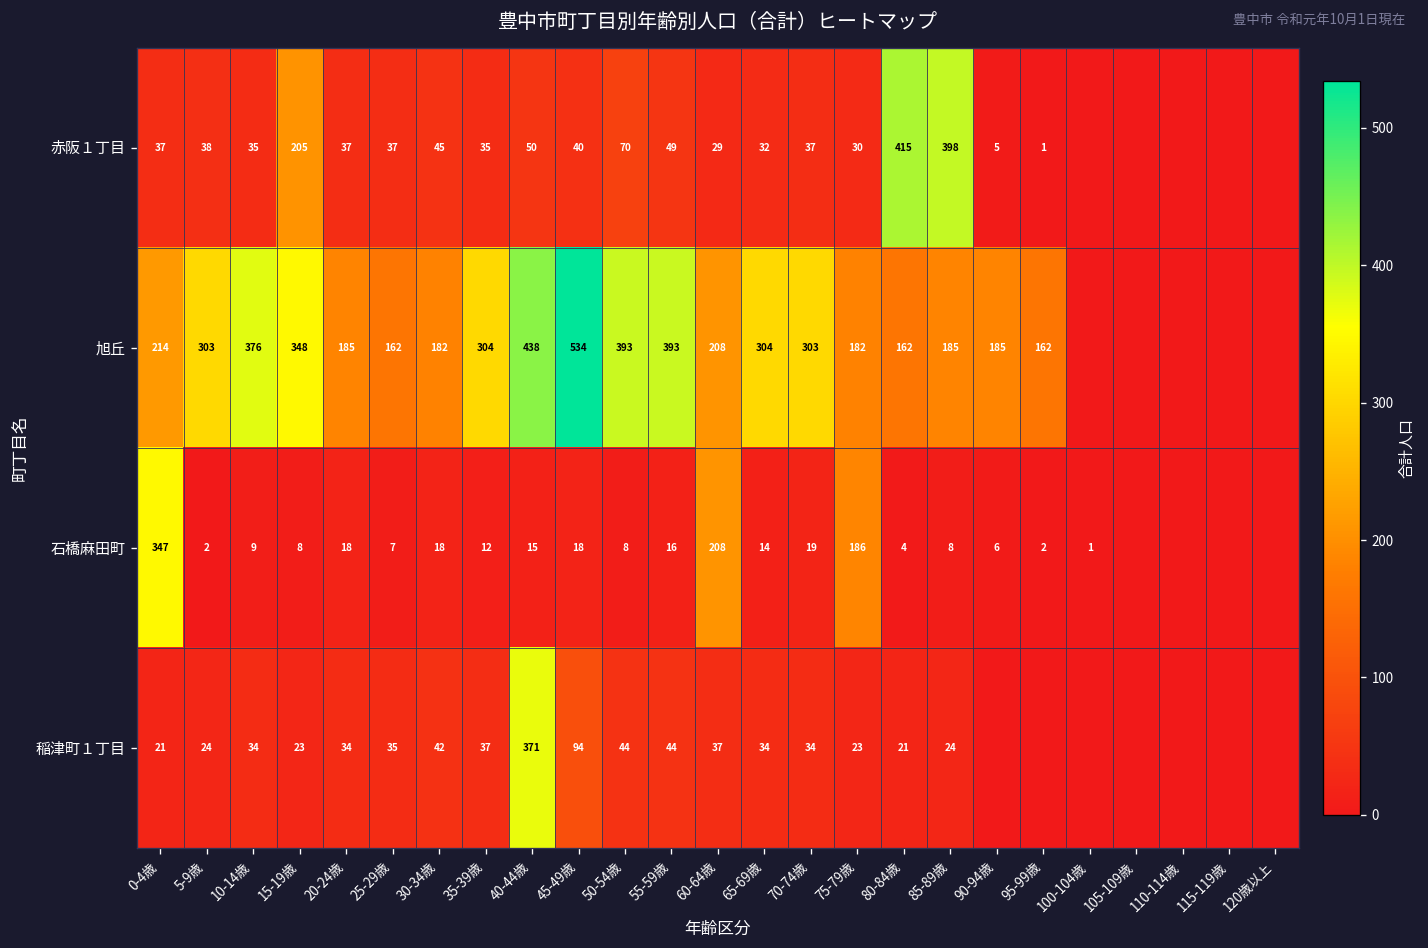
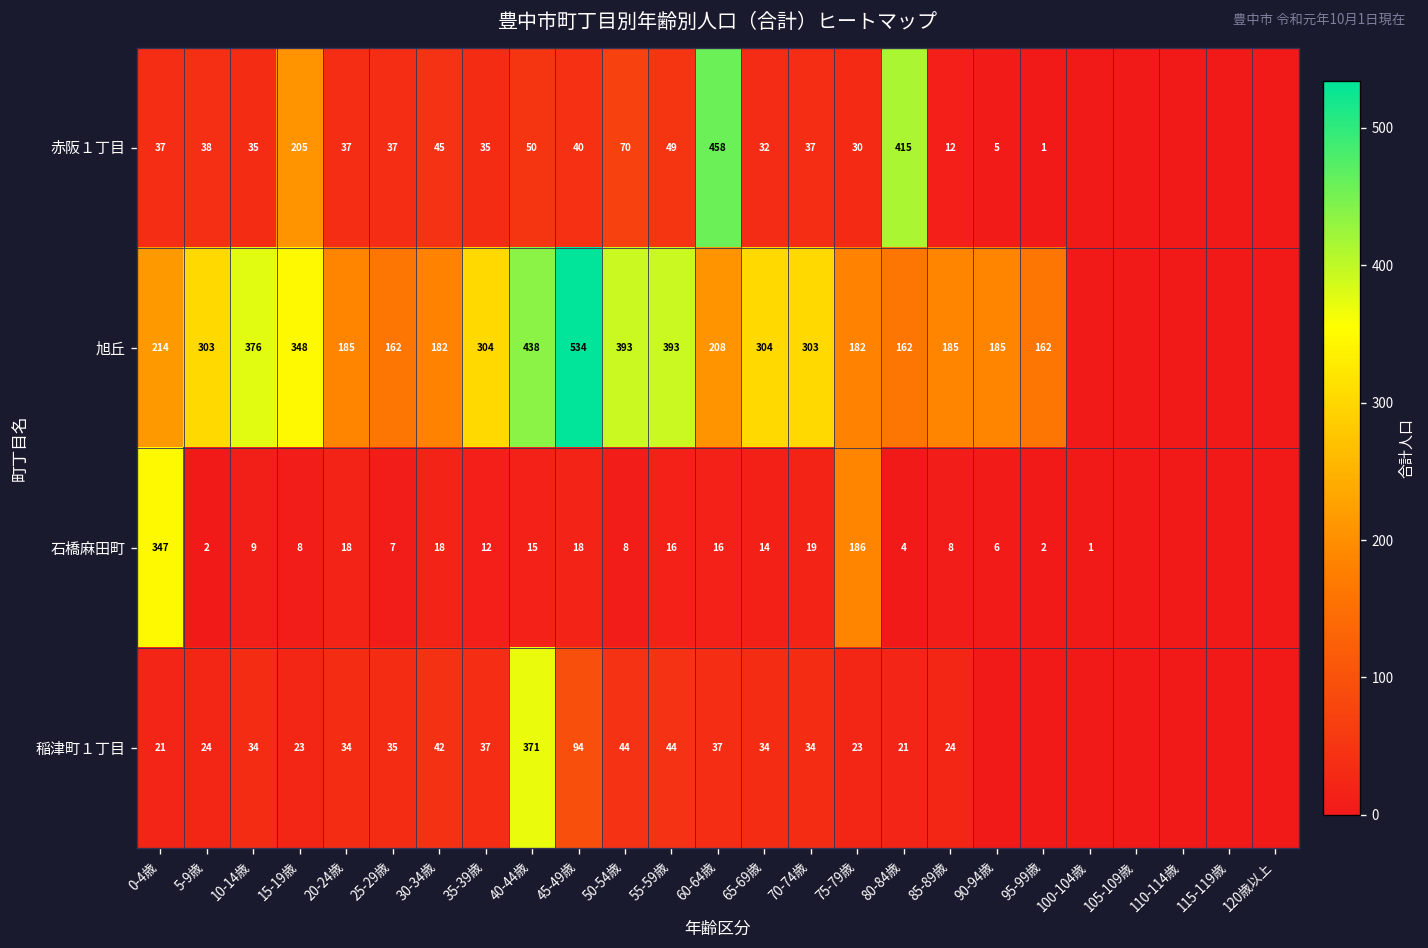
  {
    "赤阪１丁目": {
      "0-4歳": 37,
      "5-9歳": 38,
      "10-14歳": 35,
      "15-19歳": 205,
      "20-24歳": 37,
      "25-29歳": 37,
      "30-34歳": 45,
      "35-39歳": 35,
      "40-44歳": 50,
      "45-49歳": 40,
      "50-54歳": 70,
      "55-59歳": 49,
-     "60-64歳": 29,
+     "60-64歳": 458,
      "65-69歳": 32,
      "70-74歳": 37,
      "75-79歳": 30,
      "80-84歳": 415,
-     "85-89歳": 398,
+     "85-89歳": 12,
      "90-94歳": 5,
      "95-99歳": 1
    },
    "旭丘": {
      "0-4歳": 214,
      "5-9歳": 303,
      "10-14歳": 376,
      "15-19歳": 348,
      "20-24歳": 185,
      "25-29歳": 162,
      "30-34歳": 182,
      "35-39歳": 304,
      "40-44歳": 438,
      "45-49歳": 534,
      "50-54歳": 393,
      "55-59歳": 393,
      "60-64歳": 208,
      "65-69歳": 304,
      "70-74歳": 303,
      "75-79歳": 182,
      "80-84歳": 162,
      "85-89歳": 185,
      "90-94歳": 185,
      "95-99歳": 162
    },
    "石橋麻田町": {
      "0-4歳": 347,
      "5-9歳": 2,
      "10-14歳": 9,
      "15-19歳": 8,
      "20-24歳": 18,
      "25-29歳": 7,
      "30-34歳": 18,
      "35-39歳": 12,
      "40-44歳": 15,
      "45-49歳": 18,
      "50-54歳": 8,
      "55-59歳": 16,
-     "60-64歳": 208,
+     "60-64歳": 16,
      "65-69歳": 14,
      "70-74歳": 19,
      "75-79歳": 186,
      "80-84歳": 4,
      "85-89歳": 8,
      "90-94歳": 6,
      "95-99歳": 2,
      "100-104歳": 1
    },
    "稲津町１丁目": {
      "0-4歳": 21,
      "5-9歳": 24,
      "10-14歳": 34,
      "15-19歳": 23,
      "20-24歳": 34,
      "25-29歳": 35,
      "30-34歳": 42,
      "35-39歳": 37,
      "40-44歳": 371,
      "45-49歳": 94,
      "50-54歳": 44,
      "55-59歳": 44,
      "60-64歳": 37,
      "65-69歳": 34,
      "70-74歳": 34,
      "75-79歳": 23,
      "80-84歳": 21,
      "85-89歳": 24
    }
  }
